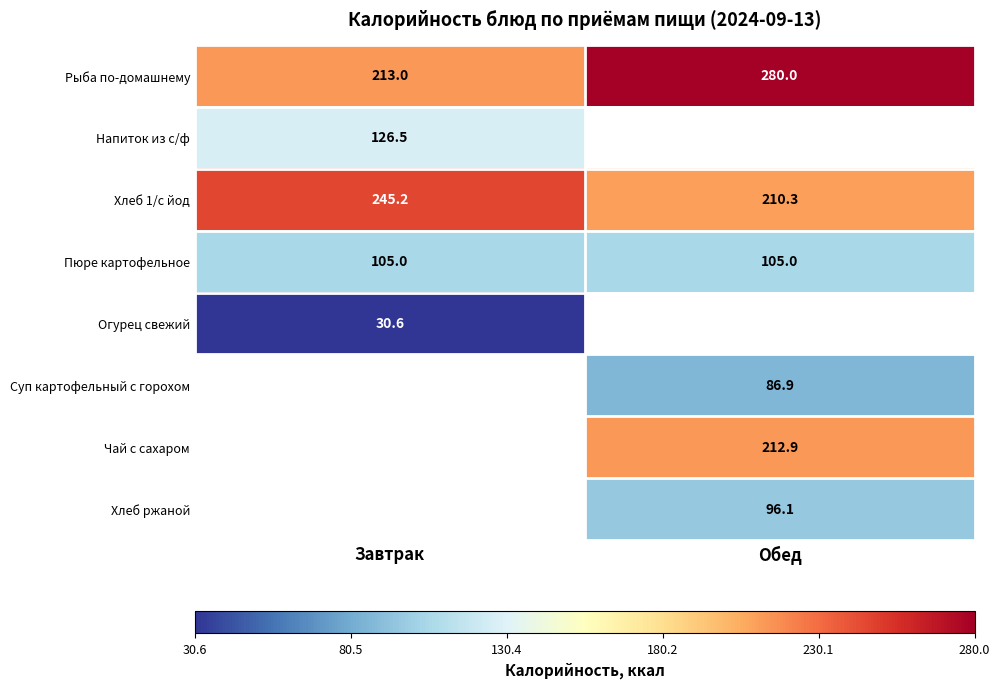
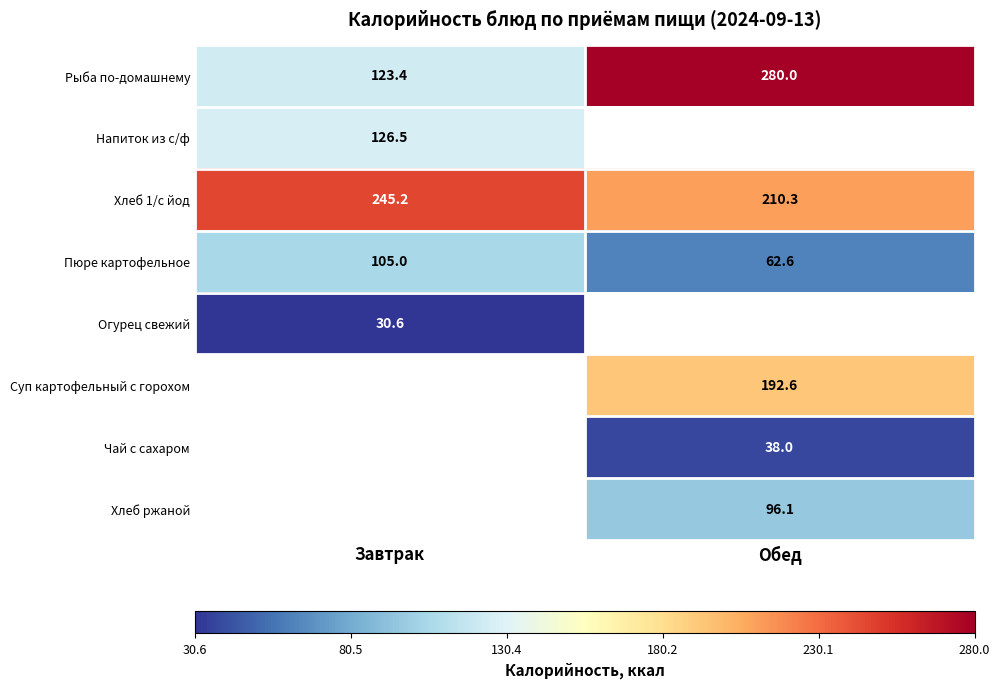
  {
    "Рыба по-домашнему": {
-     "Завтрак": 213.0,
+     "Завтрак": 123.4,
      "Обед": 280.0
    },
    "Напиток из с/ф": {
      "Завтрак": 126.5
    },
    "Хлеб 1/с йод": {
      "Завтрак": 245.2,
      "Обед": 210.3
    },
    "Пюре картофельное": {
      "Завтрак": 105.0,
-     "Обед": 105.0
+     "Обед": 62.6
    },
    "Огурец свежий": {
      "Завтрак": 30.6
    },
    "Суп картофельный с горохом": {
-     "Обед": 86.9
+     "Обед": 192.6
    },
    "Чай с сахаром": {
-     "Обед": 212.9
+     "Обед": 38.0
    },
    "Хлеб ржаной": {
      "Обед": 96.1
    }
  }
